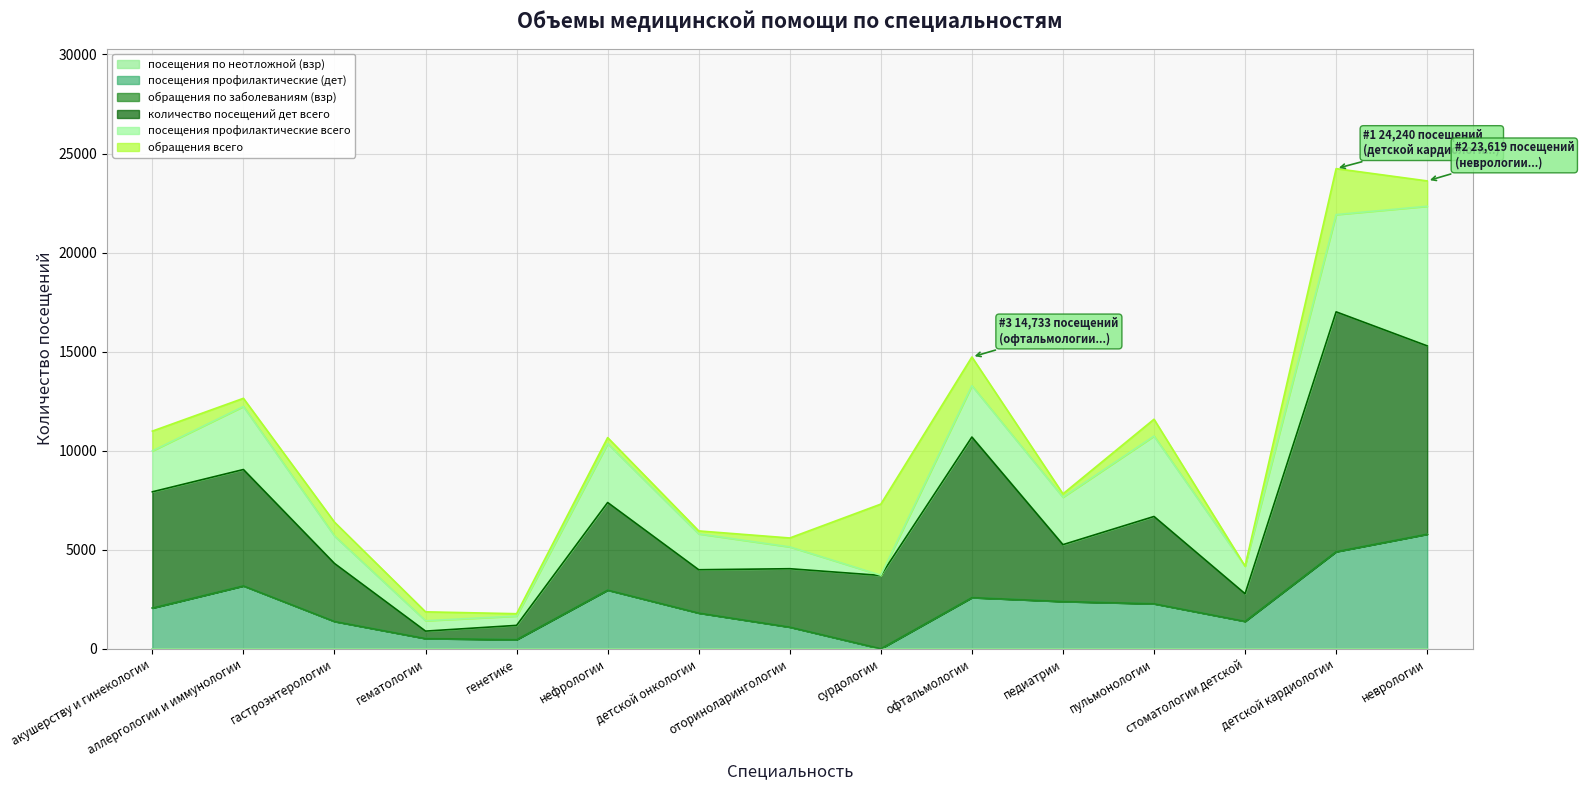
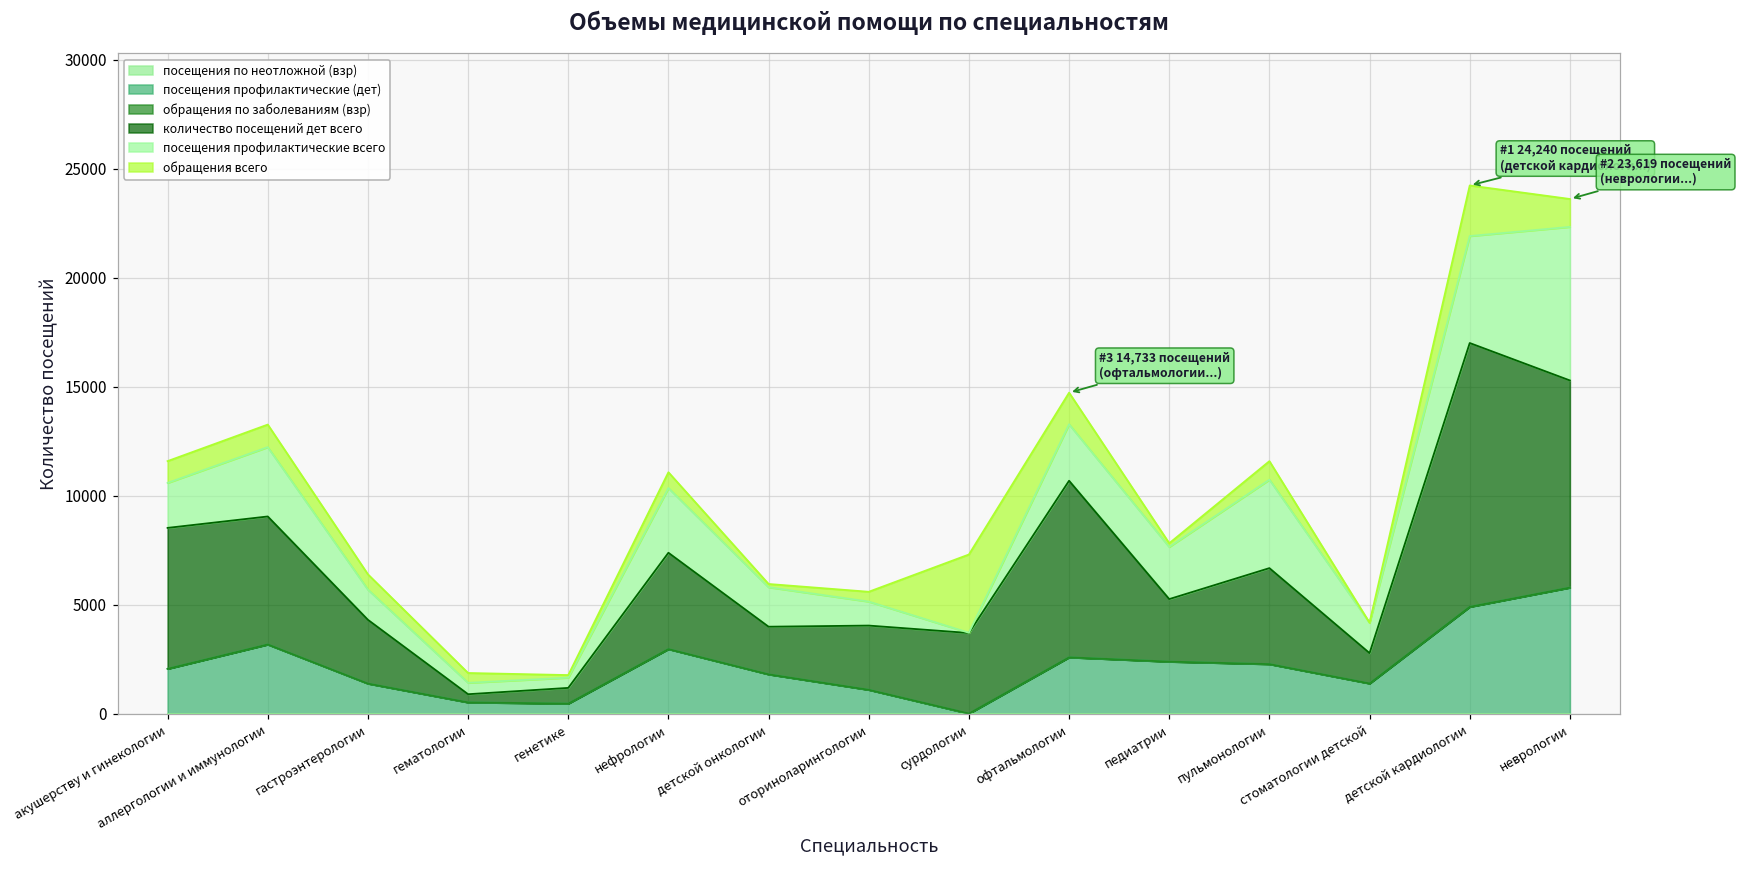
  {
    "обращения по заболеваниям (взр)": {
      "акушерству и гинекологии": 2100,
      "аллергологии и иммунологии": 3200,
      "гастроэнтерологии": 1400,
      "гематологии": 500,
      "генетике": 500,
      "нефрологии": 3000,
      "детской онкологии": 1800,
      "оториноларингологии": 1100,
      "офтальмологии": 2600,
      "педиатрии": 2400,
      "пульмонологии": 2300,
      "стоматологии детской": 1400,
      "детской кардиологии": 4900,
      "неврологии": 5800
    },
    "количество посещений дет всего": {
-     "акушерству и гинекологии": 5900,
+     "акушерству и гинекологии": 6500,
      "аллергологии и иммунологии": 5900,
      "гастроэнтерологии": 2900,
      "гематологии": 400,
      "генетике": 700,
      "нефрологии": 4400,
      "детской онкологии": 2200,
      "оториноларингологии": 2900,
      "офтальмологии": 8100,
      "педиатрии": 2900,
      "пульмонологии": 4400,
      "стоматологии детской": 1400,
      "детской кардиологии": 12100,
      "неврологии": 9500
    },
    "обращения всего": {
      "акушерству и гинекологии": 1000,
-     "аллергологии и иммунологии": 400,
+     "аллергологии и иммунологии": 1000,
      "гастроэнтерологии": 700,
      "гематологии": 500,
-     "нефрологии": 300,
+     "нефрологии": 700,
      "детской онкологии": 200,
      "оториноларингологии": 500,
      "сурдологии": 3600,
      "педиатрии": 200,
      "пульмонологии": 900
    }
  }
